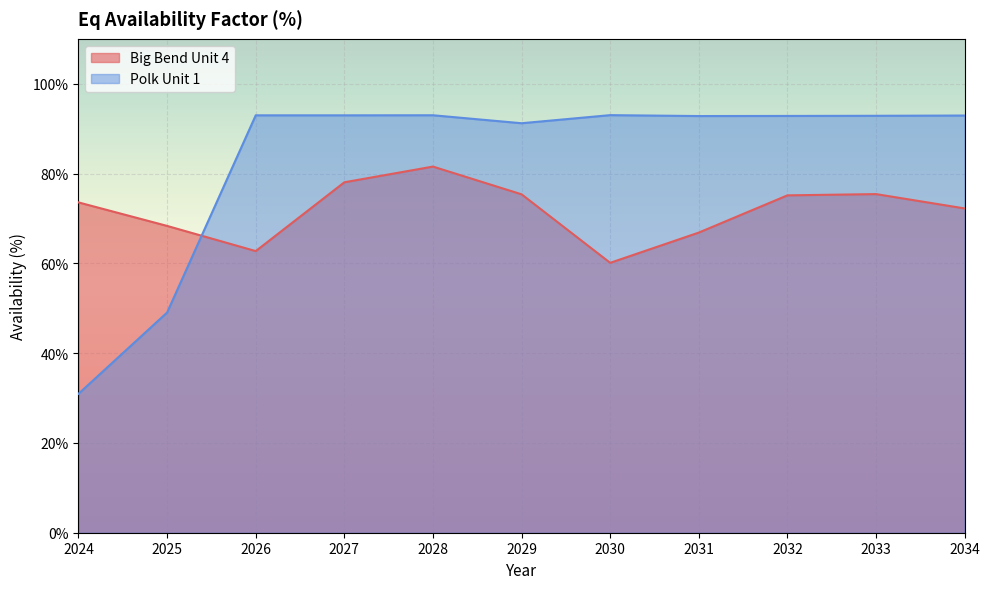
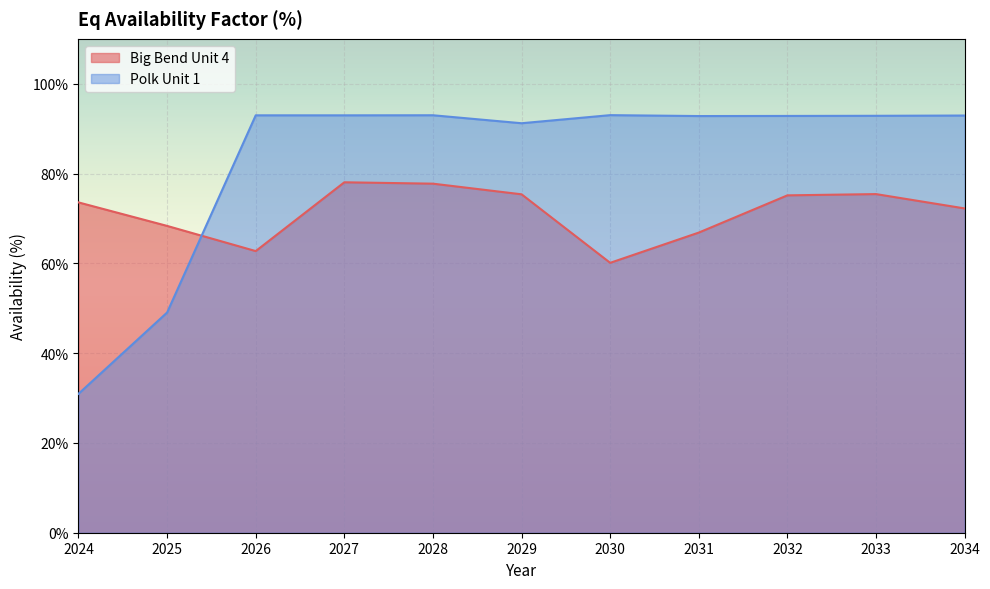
  {
    "Big Bend Unit 4": {
      "2024": "74%",
      "2025": "68%",
      "2026": "63%",
      "2027": "78%",
-     "2028": "82%",
+     "2028": "78%",
      "2029": "75%",
      "2030": "60%",
      "2031": "67%",
      "2032": "75%",
      "2033": "75%",
      "2034": "72%"
    },
    "Polk Unit 1": {
      "2024": "31%",
      "2025": "49%",
      "2026": "93%",
      "2027": "93%",
      "2028": "93%",
      "2029": "91%",
      "2030": "93%",
      "2031": "93%",
      "2032": "93%",
      "2033": "93%",
      "2034": "93%"
    }
  }
